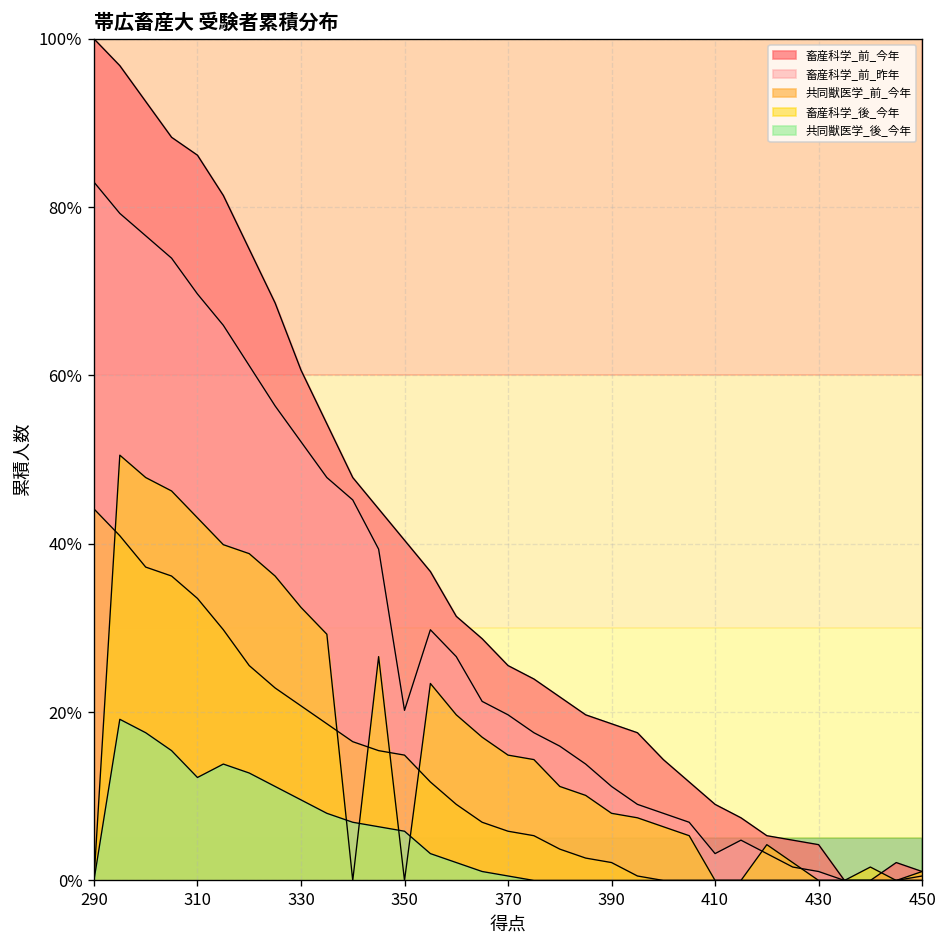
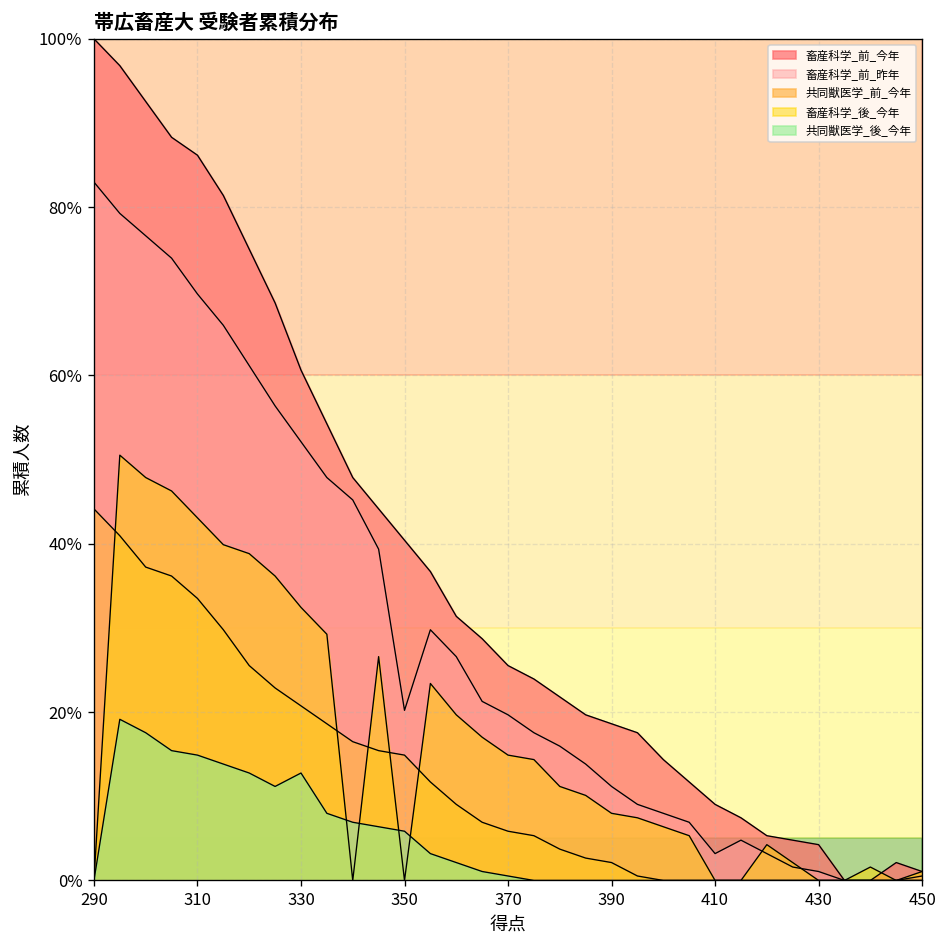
  {
    "畜産科学_前_今年": {
      "290": "100%",
      "310": "86%",
      "330": "61%",
      "350": "40%",
      "370": "26%",
      "390": "19%",
      "410": "9%",
      "430": "4%"
    },
    "畜産科学_前_昨年": {
      "290": "83%",
      "310": "70%",
      "330": "52%",
      "350": "20%",
      "370": "20%",
      "390": "11%",
      "410": "3%",
      "430": "1%",
      "450": "1%"
    },
    "共同獣医学_後_今年": {
-     "310": "12%",
-     "330": "10%",
+     "310": "15%",
+     "330": "13%",
      "350": "6%",
      "370": "1%",
      "390": "0%"
    }
  }
